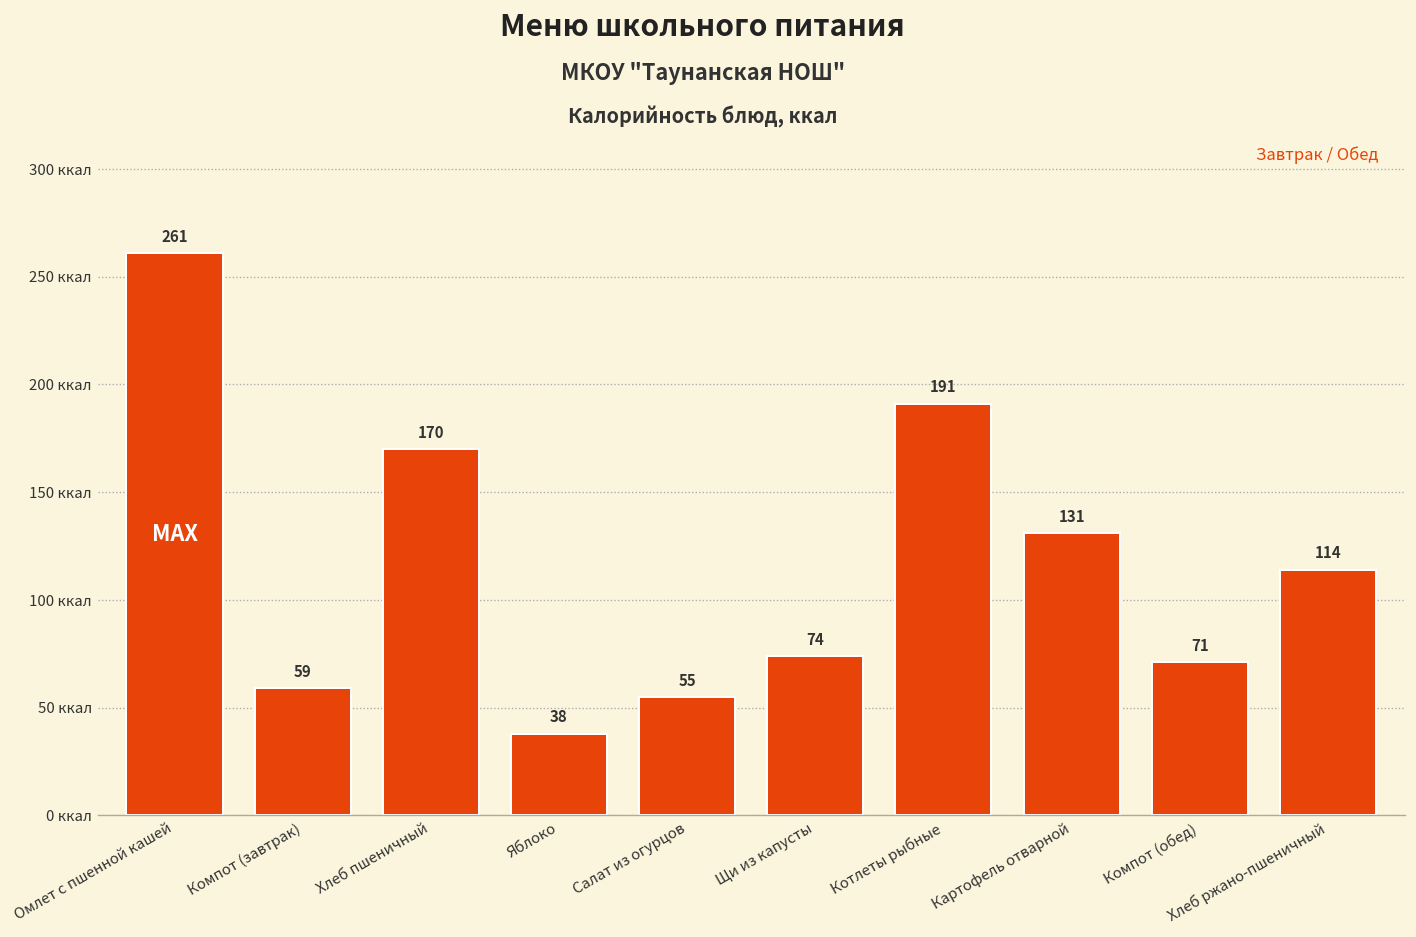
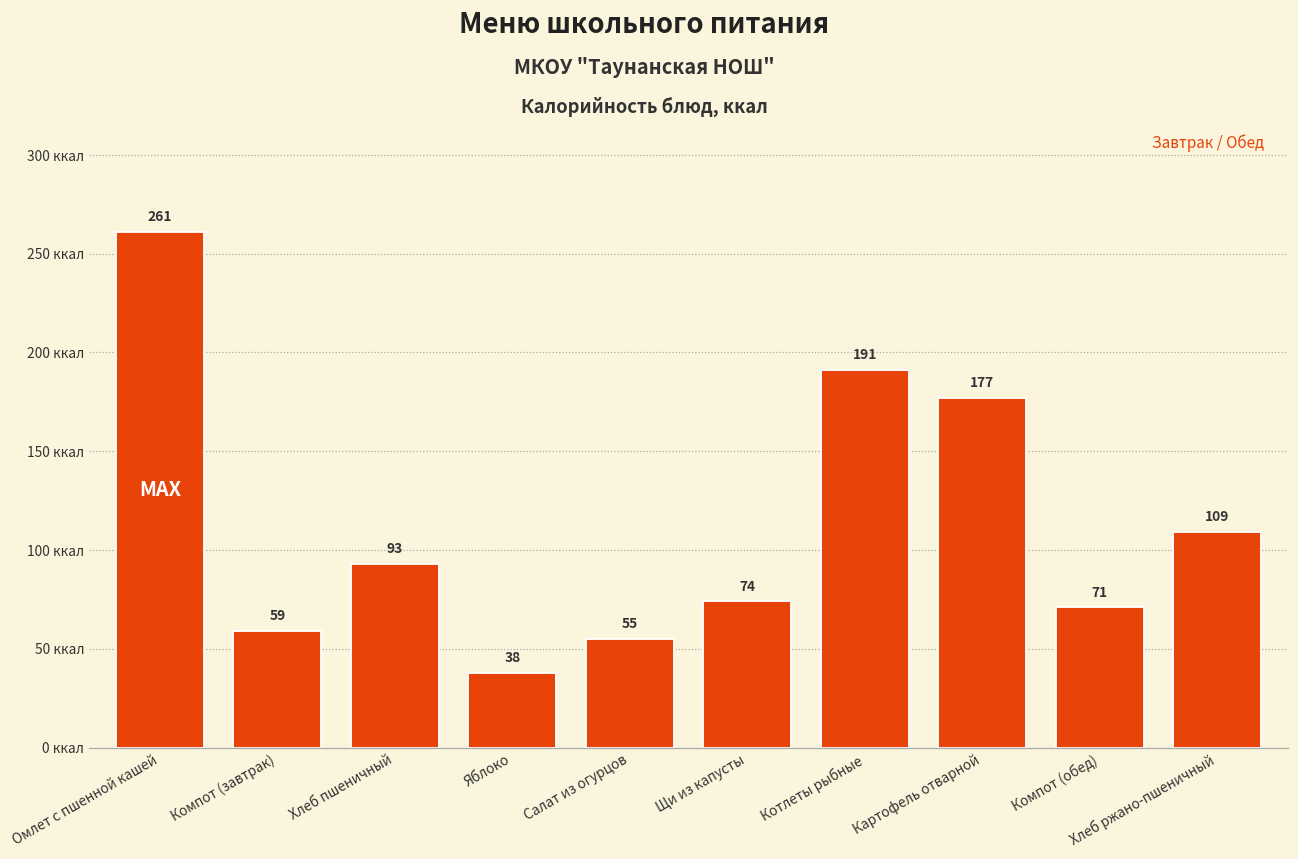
  {
    "Омлет с пшенной кашей": 261,
    "Компот (завтрак)": 59,
-   "Хлеб пшеничный": 170,
+   "Хлеб пшеничный": 93,
    "Яблоко": 38,
    "Салат из огурцов": 55,
    "Щи из капусты": 74,
    "Котлеты рыбные": 191,
-   "Картофель отварной": 131,
+   "Картофель отварной": 177,
    "Компот (обед)": 71,
-   "Хлеб ржано-пшеничный": 114
+   "Хлеб ржано-пшеничный": 109
  }
